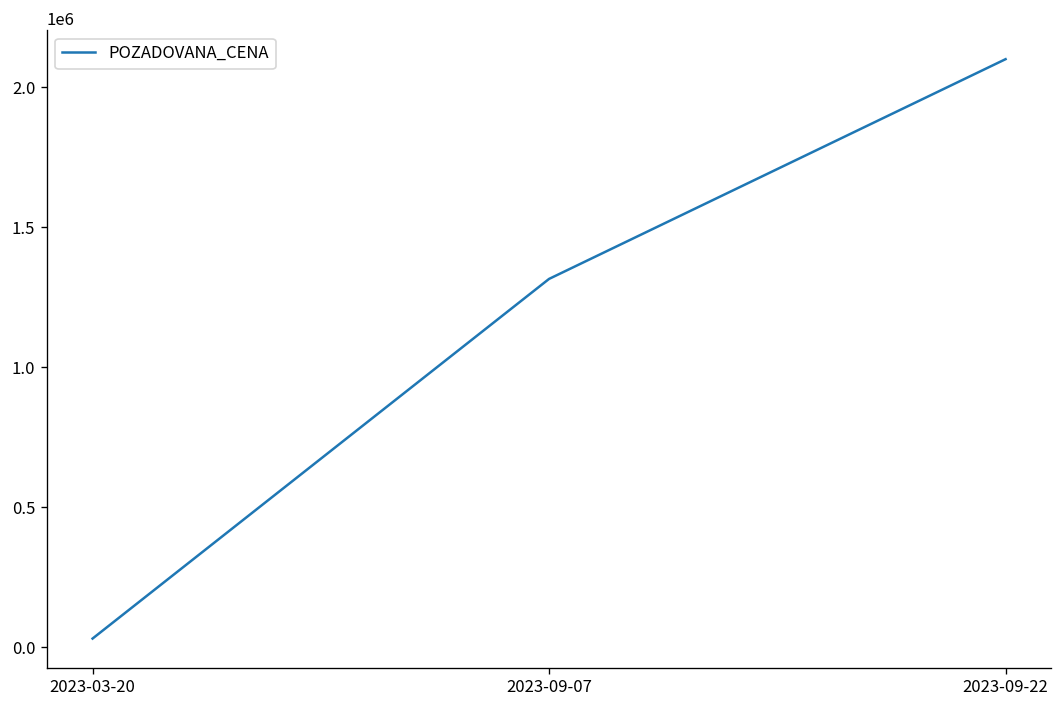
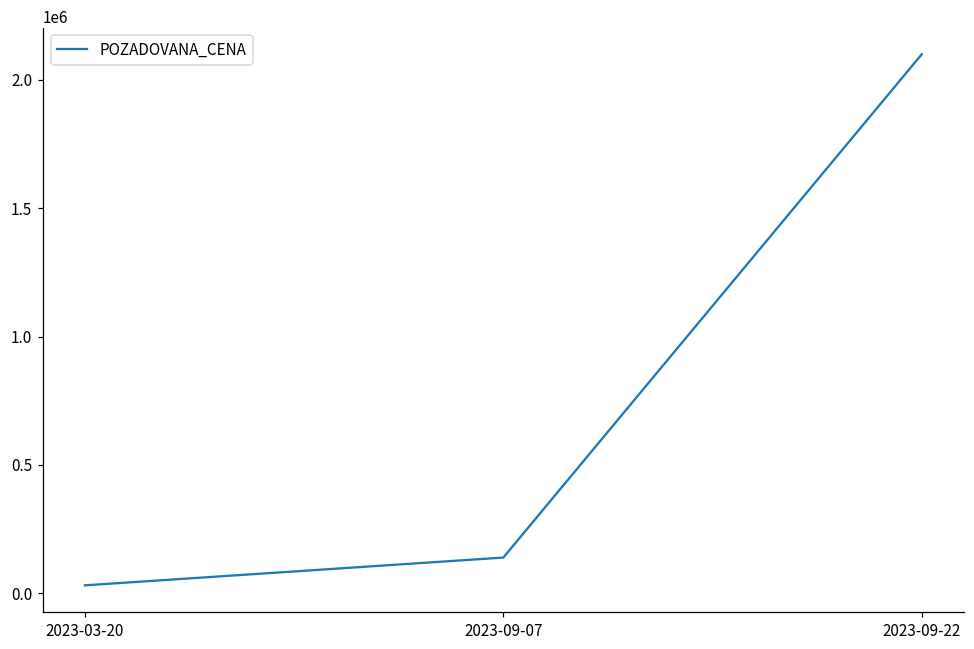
  {
    "2023-03-20": 30000,
-   "2023-09-07": 1320000,
+   "2023-09-07": 140000,
    "2023-09-22": 2100000
  }
